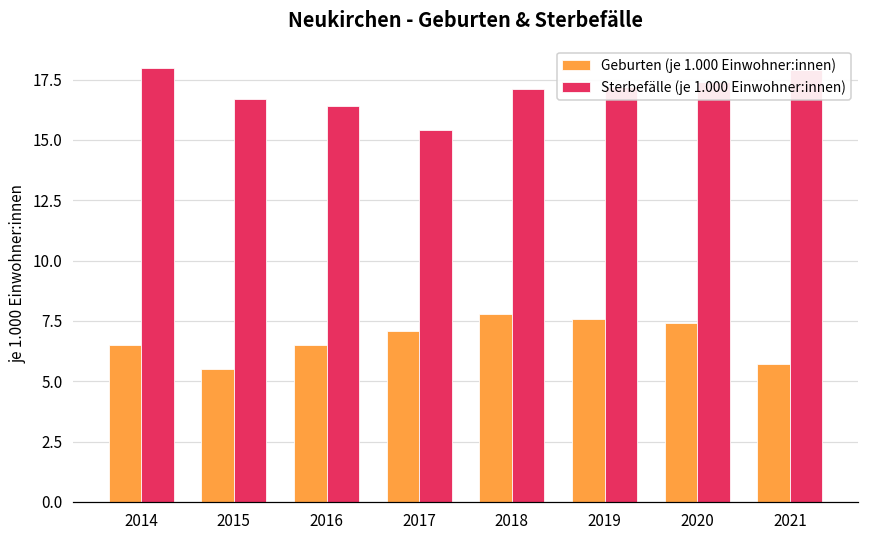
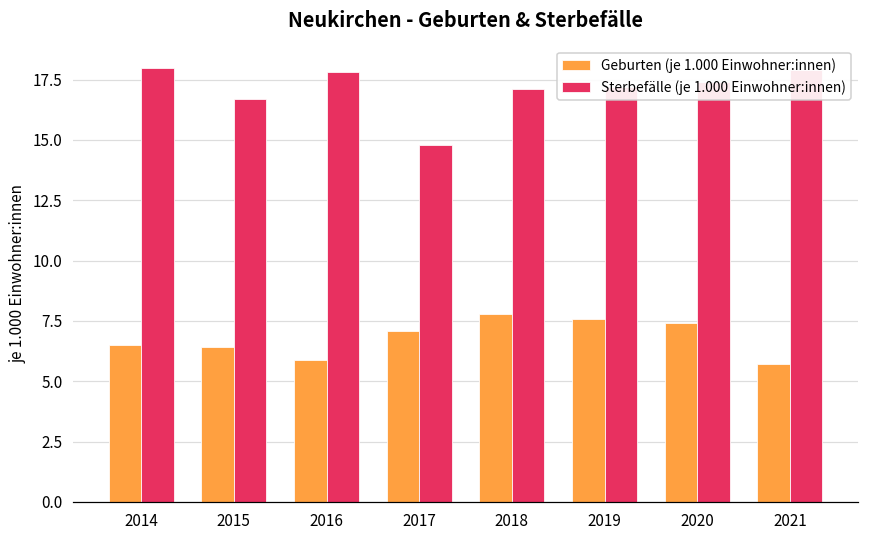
  {
    "Geburten (je 1.000 Einwohner:innen)": {
      "2014": 6.5,
-     "2015": 5.5,
-     "2016": 6.5,
+     "2015": 6.4,
+     "2016": 5.9,
      "2017": 7.1,
      "2018": 7.8,
      "2019": 7.6,
      "2020": 7.4,
      "2021": 5.7
    },
    "Sterbefälle (je 1.000 Einwohner:innen)": {
      "2014": 18.0,
      "2015": 16.7,
-     "2016": 16.4,
-     "2017": 15.4,
+     "2016": 17.8,
+     "2017": 14.8,
      "2018": 17.1
    }
  }
